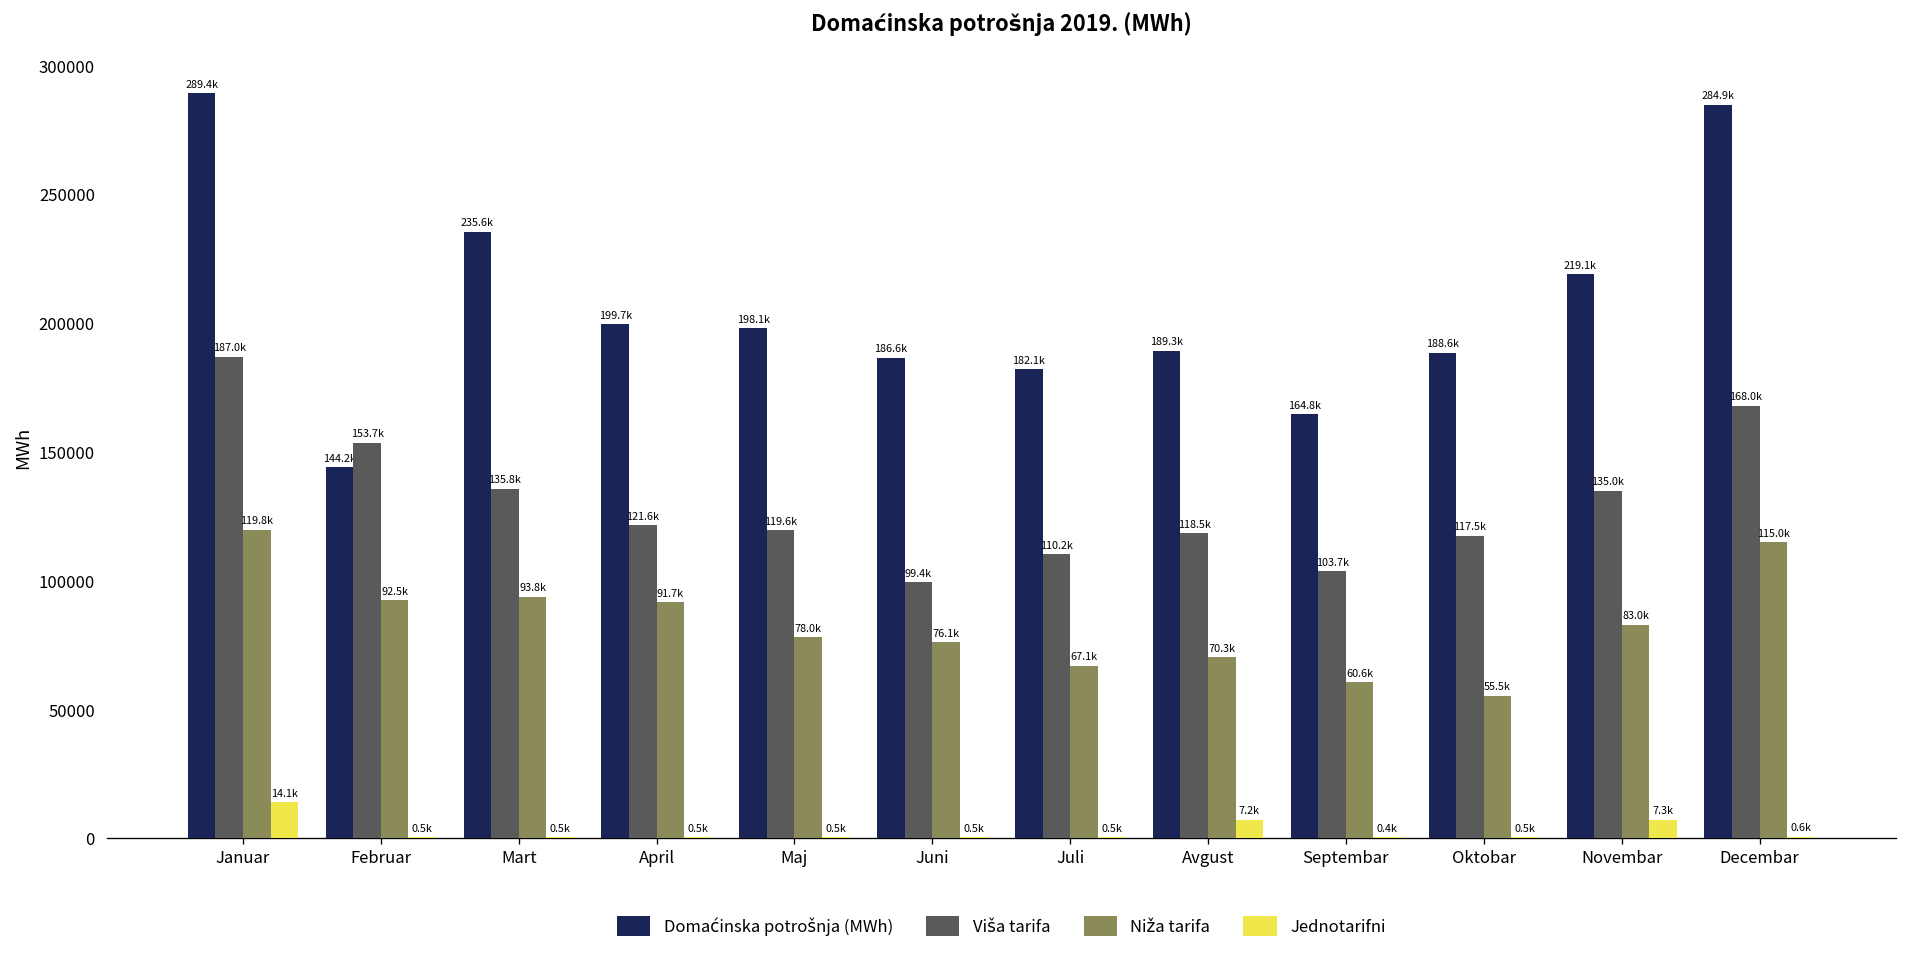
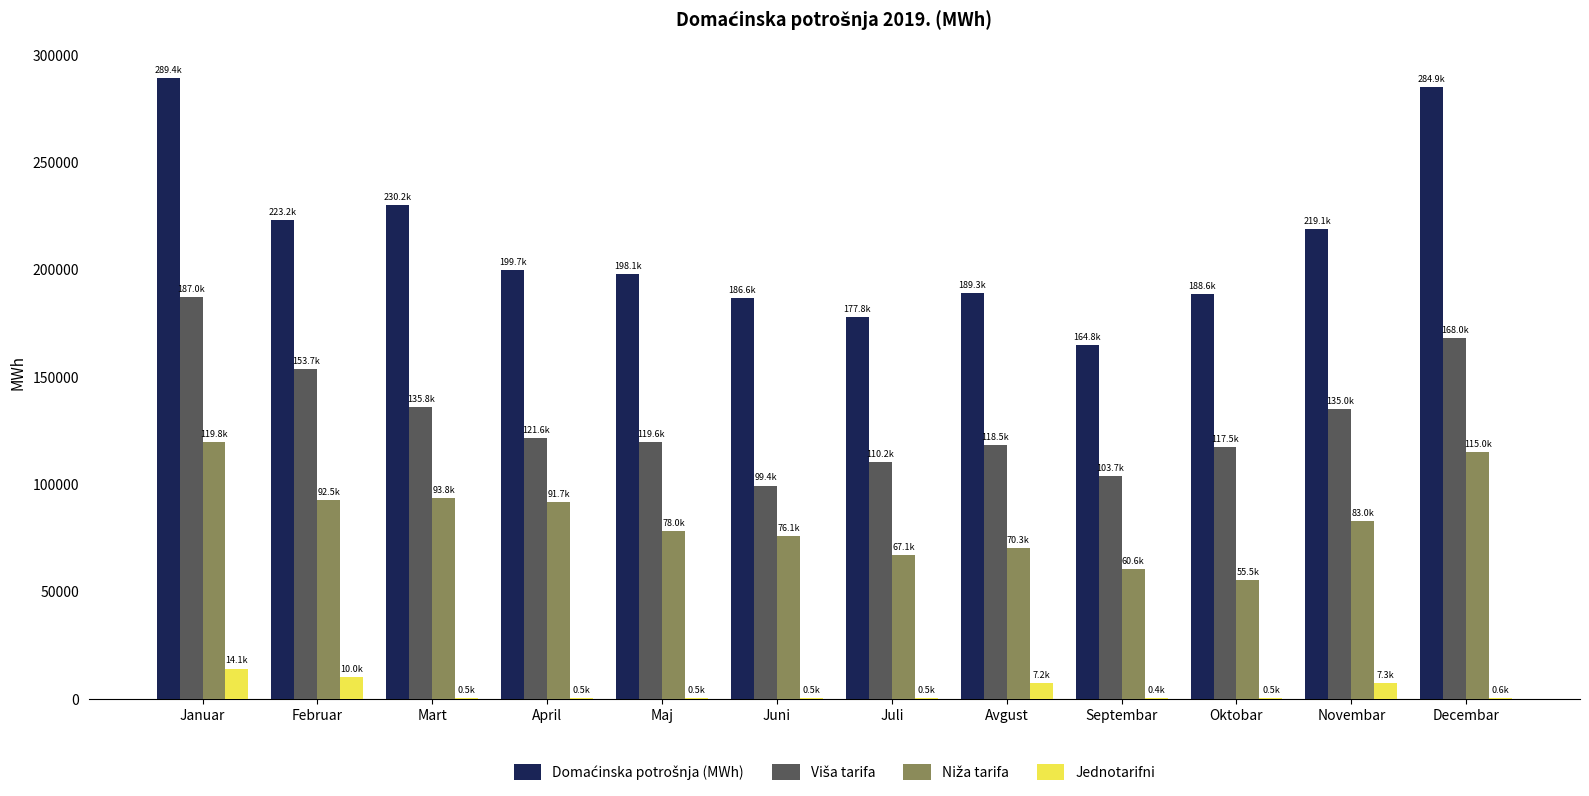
  {
    "Domaćinska potrošnja (MWh)": {
      "Januar": "289.4k",
-     "Februar": "144.2k",
-     "Mart": "235.6k",
+     "Februar": "223.2k",
+     "Mart": "230.2k",
      "April": "199.7k",
      "Maj": "198.1k",
      "Juni": "186.6k",
-     "Juli": "182.1k",
+     "Juli": "177.8k",
      "Avgust": "189.3k",
      "Septembar": "164.8k",
      "Oktobar": "188.6k",
      "Novembar": "219.1k",
      "Decembar": "284.9k"
    },
    "Viša tarifa": {
      "Januar": "187.0k",
      "Februar": "153.7k",
      "Mart": "135.8k",
      "April": "121.6k",
      "Maj": "119.6k",
      "Juni": "99.4k",
      "Juli": "110.2k",
      "Avgust": "118.5k",
      "Septembar": "103.7k",
      "Oktobar": "117.5k",
      "Novembar": "135.0k",
      "Decembar": "168.0k"
    },
    "Niža tarifa": {
      "Januar": "119.8k",
      "Februar": "92.5k",
      "Mart": "93.8k",
      "April": "91.7k",
      "Maj": "78.0k",
      "Juni": "76.1k",
      "Juli": "67.1k",
      "Avgust": "70.3k",
      "Septembar": "60.6k",
      "Oktobar": "55.5k",
      "Novembar": "83.0k",
      "Decembar": "115.0k"
    },
    "Jednotarifni": {
      "Januar": "14.1k",
-     "Februar": "0.5k",
+     "Februar": "10.0k",
      "Mart": "0.5k",
      "April": "0.5k",
      "Maj": "0.5k",
      "Juni": "0.5k",
      "Juli": "0.5k",
      "Avgust": "7.2k",
      "Septembar": "0.4k",
      "Oktobar": "0.5k",
      "Novembar": "7.3k",
      "Decembar": "0.6k"
    }
  }
